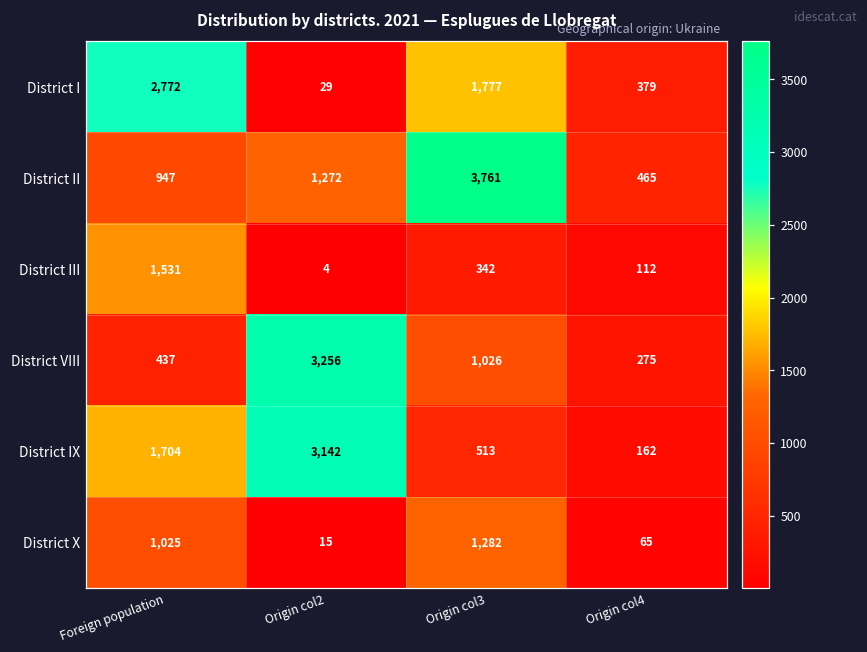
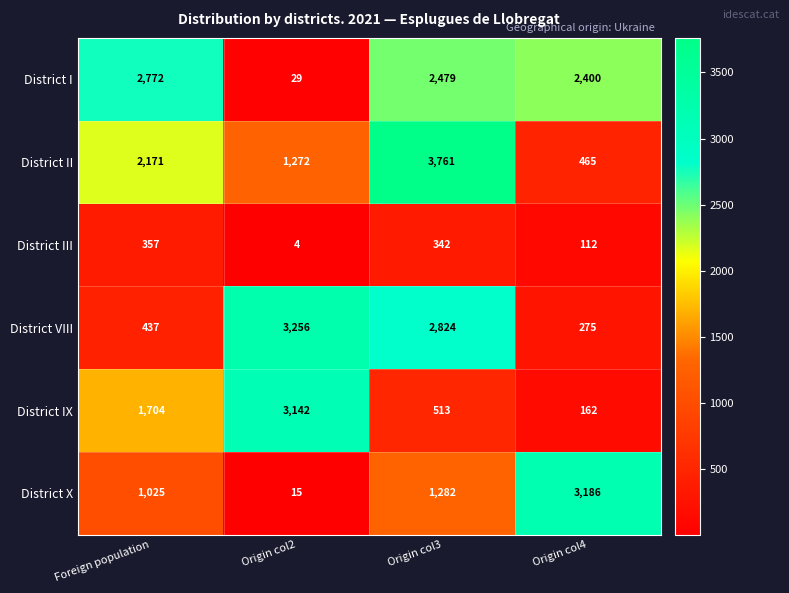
  {
    "District I": {
      "Foreign population": "2,772",
      "Origin col2": "29",
-     "Origin col3": "1,777",
-     "Origin col4": "379"
+     "Origin col3": "2,479",
+     "Origin col4": "2,400"
    },
    "District II": {
-     "Foreign population": "947",
+     "Foreign population": "2,171",
      "Origin col2": "1,272",
      "Origin col3": "3,761",
      "Origin col4": "465"
    },
    "District III": {
-     "Foreign population": "1,531",
+     "Foreign population": "357",
      "Origin col2": "4",
      "Origin col3": "342",
      "Origin col4": "112"
    },
    "District VIII": {
      "Foreign population": "437",
      "Origin col2": "3,256",
-     "Origin col3": "1,026",
+     "Origin col3": "2,824",
      "Origin col4": "275"
    },
    "District IX": {
      "Foreign population": "1,704",
      "Origin col2": "3,142",
      "Origin col3": "513",
      "Origin col4": "162"
    },
    "District X": {
      "Foreign population": "1,025",
      "Origin col2": "15",
      "Origin col3": "1,282",
-     "Origin col4": "65"
+     "Origin col4": "3,186"
    }
  }
